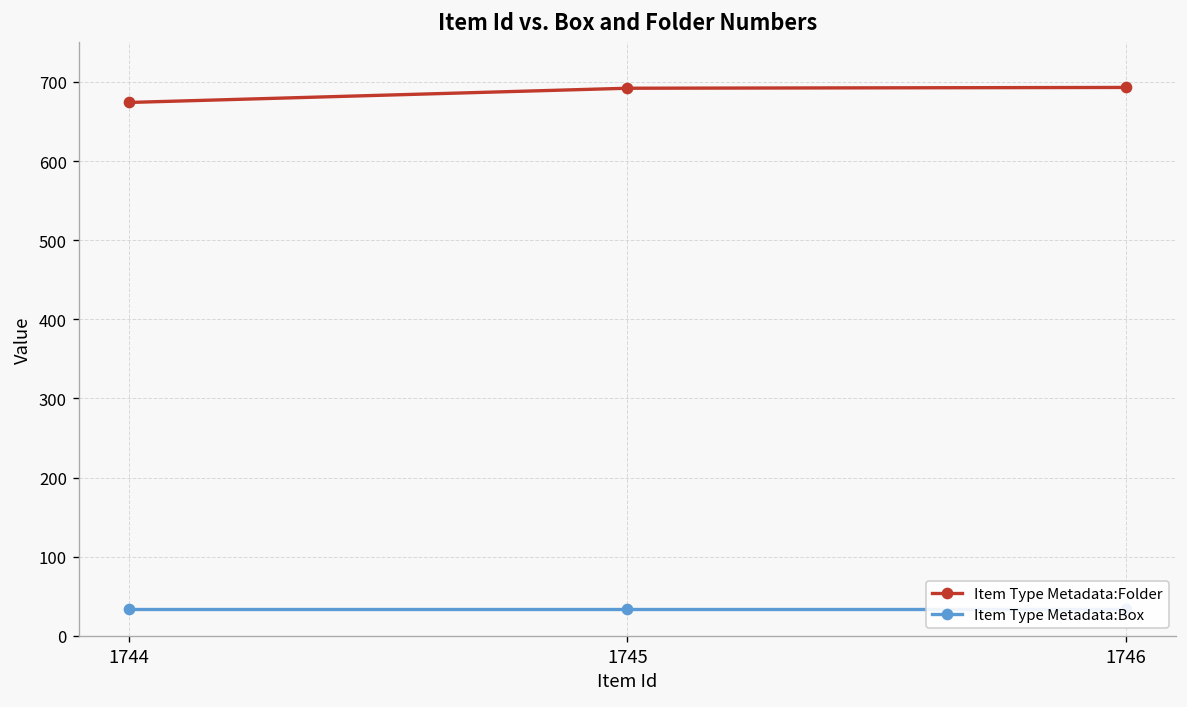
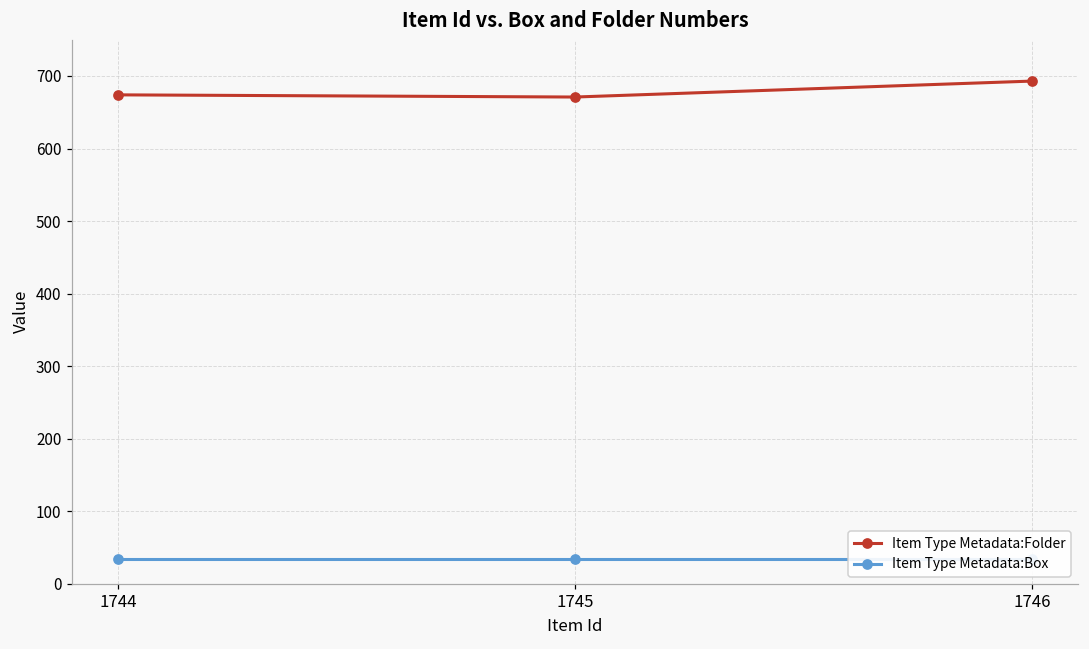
  {
    "Item Type Metadata:Folder": {
      "1744": 670,
-     "1745": 690,
+     "1745": 670,
      "1746": 690
    },
    "Item Type Metadata:Box": {
      "1744": 30,
      "1745": 30
    }
  }
